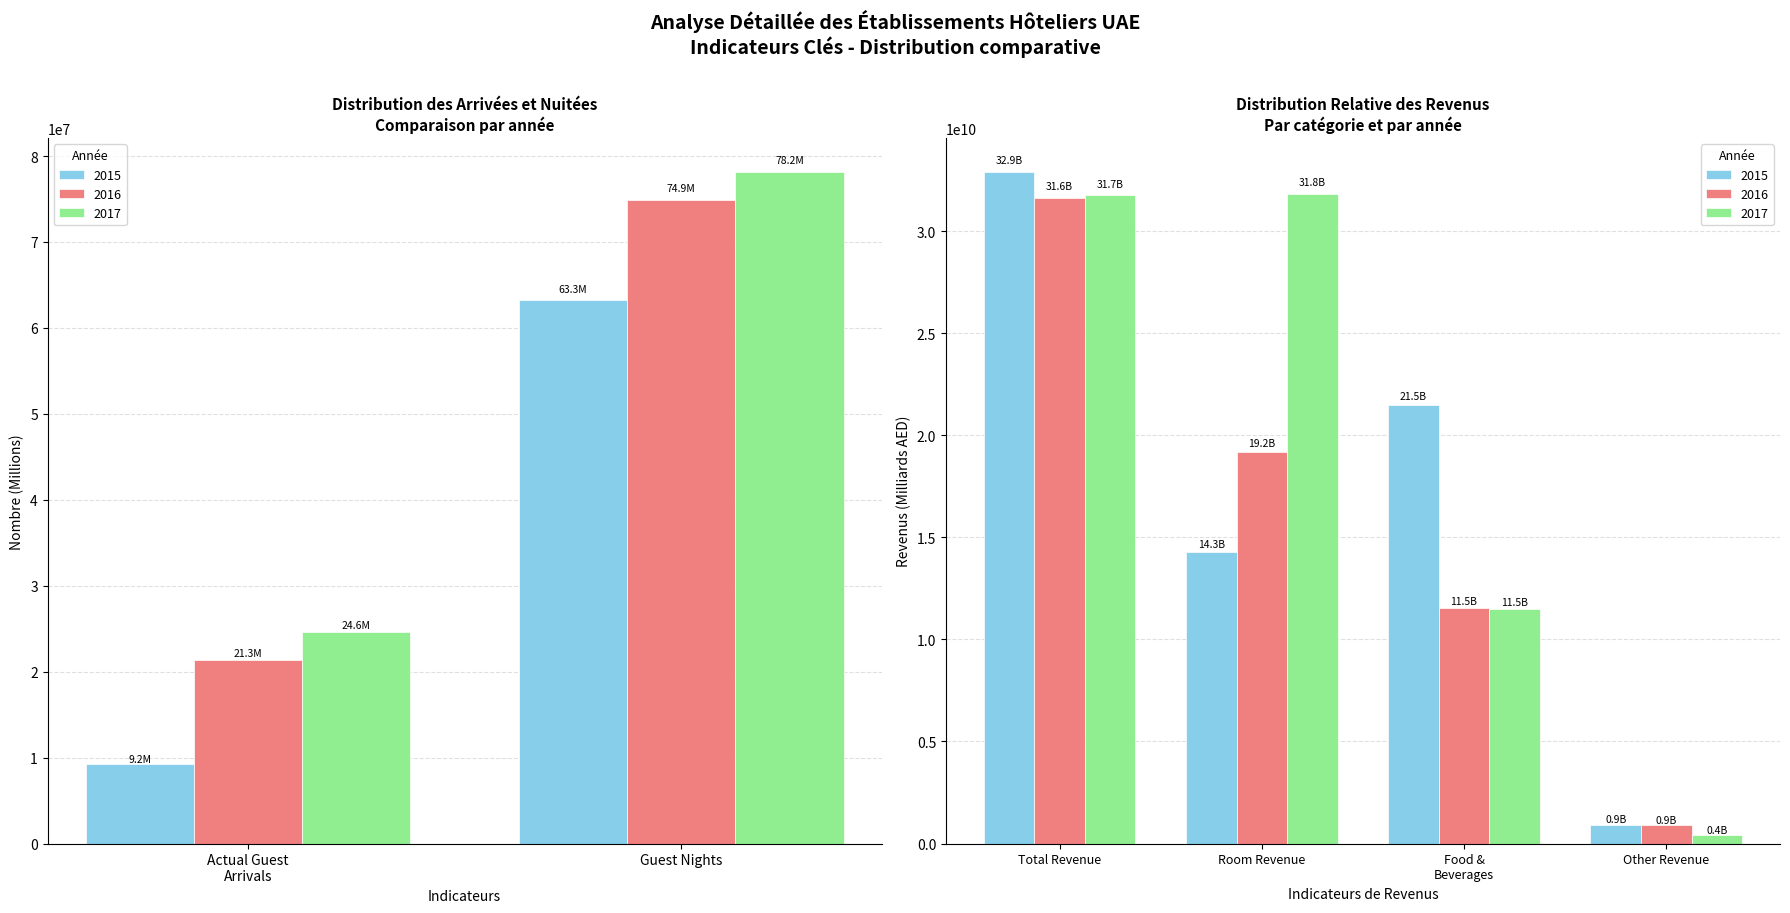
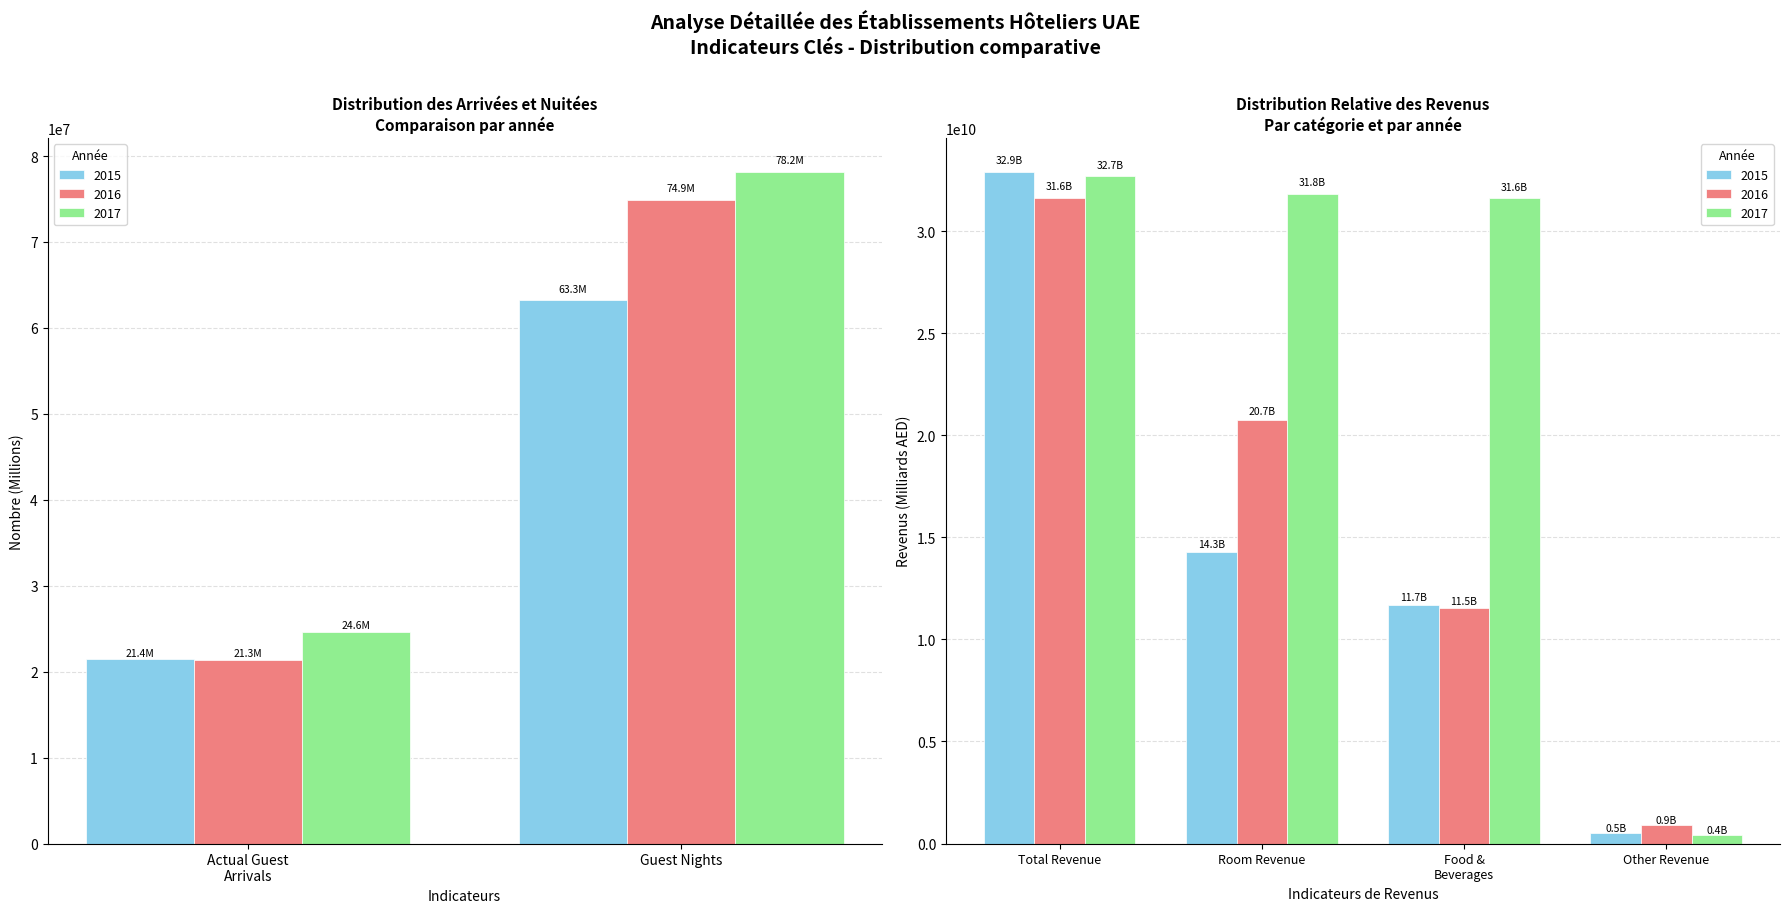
  {
    "Distribution des Arrivées et Nuitées Comparaison par année": {
      "2015": {
-       "Actual Guest Arrivals": "9.2M",
+       "Actual Guest Arrivals": "21.4M",
        "Guest Nights": "63.3M"
      },
      "2016": {
        "Actual Guest Arrivals": "21.3M",
        "Guest Nights": "74.9M"
      },
      "2017": {
        "Actual Guest Arrivals": "24.6M",
        "Guest Nights": "78.2M"
      }
    },
    "Distribution Relative des Revenus Par catégorie et par année": {
      "2015": {
        "Total Revenue": "32.9B",
        "Room Revenue": "14.3B",
-       "Food & Beverages": "21.5B",
-       "Other Revenue": "0.9B"
+       "Food & Beverages": "11.7B",
+       "Other Revenue": "0.5B"
      },
      "2016": {
        "Total Revenue": "31.6B",
-       "Room Revenue": "19.2B",
+       "Room Revenue": "20.7B",
        "Food & Beverages": "11.5B",
        "Other Revenue": "0.9B"
      },
      "2017": {
-       "Total Revenue": "31.7B",
+       "Total Revenue": "32.7B",
        "Room Revenue": "31.8B",
-       "Food & Beverages": "11.5B",
+       "Food & Beverages": "31.6B",
        "Other Revenue": "0.4B"
      }
    }
  }
